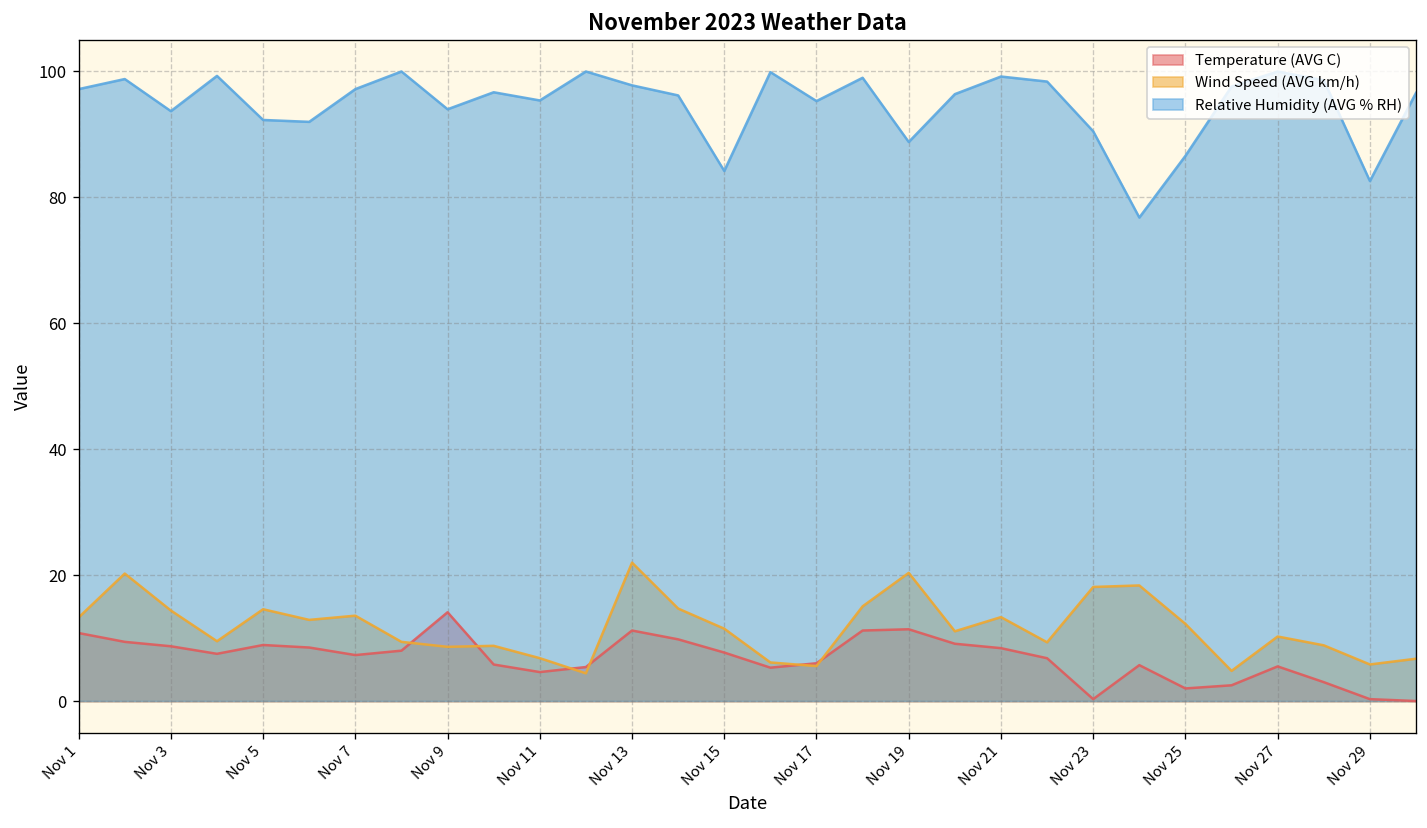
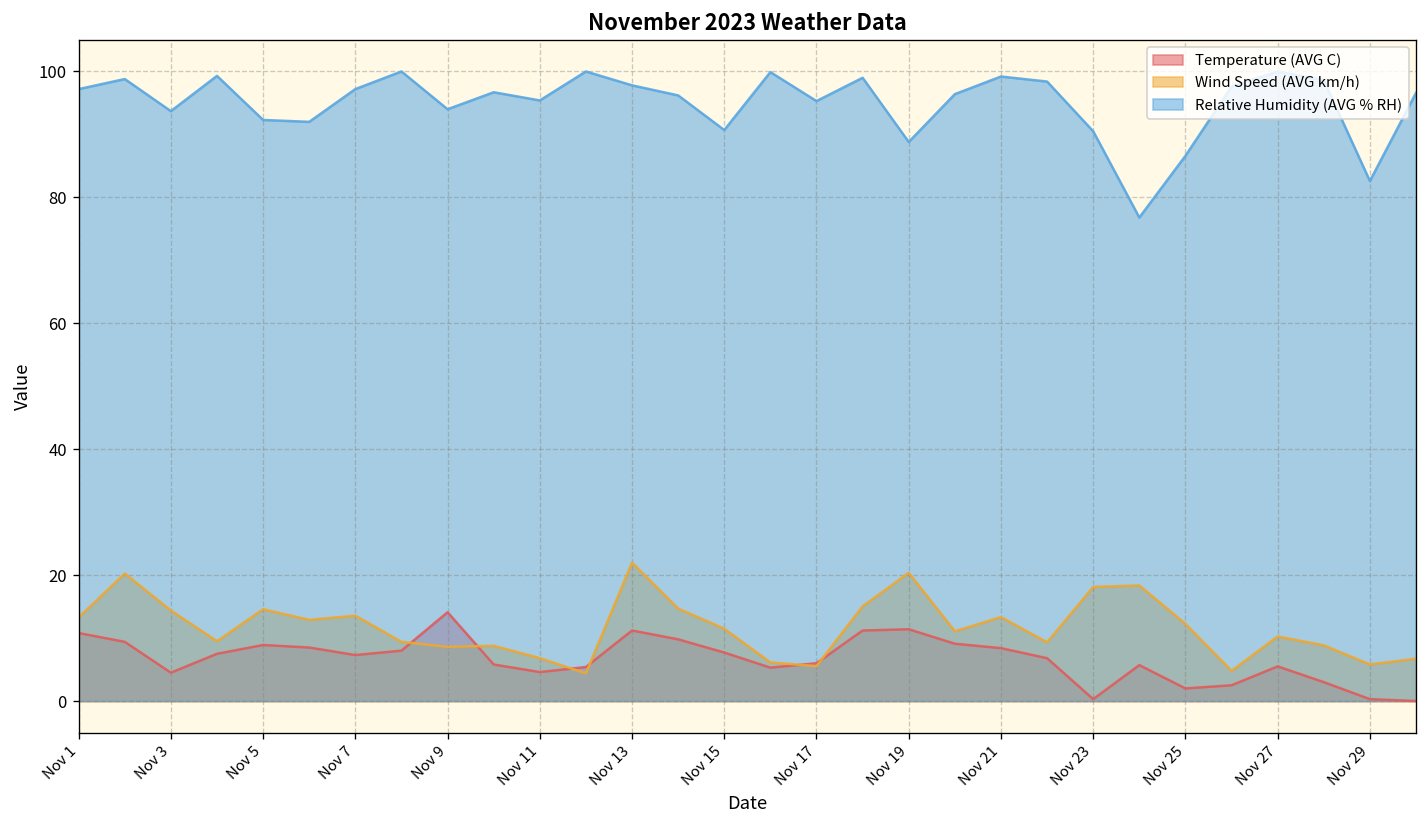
  {
    "Temperature (AVG C)": {
      "Nov 1": 11,
-     "Nov 3": 9,
+     "Nov 3": 5,
      "Nov 5": 9,
      "Nov 7": 7,
      "Nov 9": 14,
      "Nov 11": 5,
      "Nov 13": 11,
      "Nov 15": 8,
      "Nov 19": 11,
      "Nov 21": 8,
      "Nov 23": 0,
      "Nov 25": 2,
      "Nov 27": 6,
      "Nov 29": 0
    },
    "Wind Speed (AVG km/h)": {
      "Nov 1": 13,
      "Nov 3": 14,
      "Nov 5": 15,
      "Nov 7": 14,
      "Nov 9": 9,
      "Nov 11": 7,
      "Nov 13": 22,
      "Nov 15": 11,
      "Nov 19": 20,
      "Nov 21": 13,
      "Nov 23": 18,
      "Nov 25": 12,
      "Nov 27": 10,
      "Nov 29": 6
    },
    "Relative Humidity (AVG % RH)": {
      "Nov 1": 97,
      "Nov 3": 94,
      "Nov 5": 92,
      "Nov 7": 97,
      "Nov 9": 94,
      "Nov 11": 95,
      "Nov 13": 98,
-     "Nov 15": 84,
+     "Nov 15": 91,
      "Nov 17": 95,
      "Nov 19": 89,
      "Nov 21": 99,
      "Nov 23": 91,
      "Nov 25": 87,
      "Nov 29": 83
    }
  }
